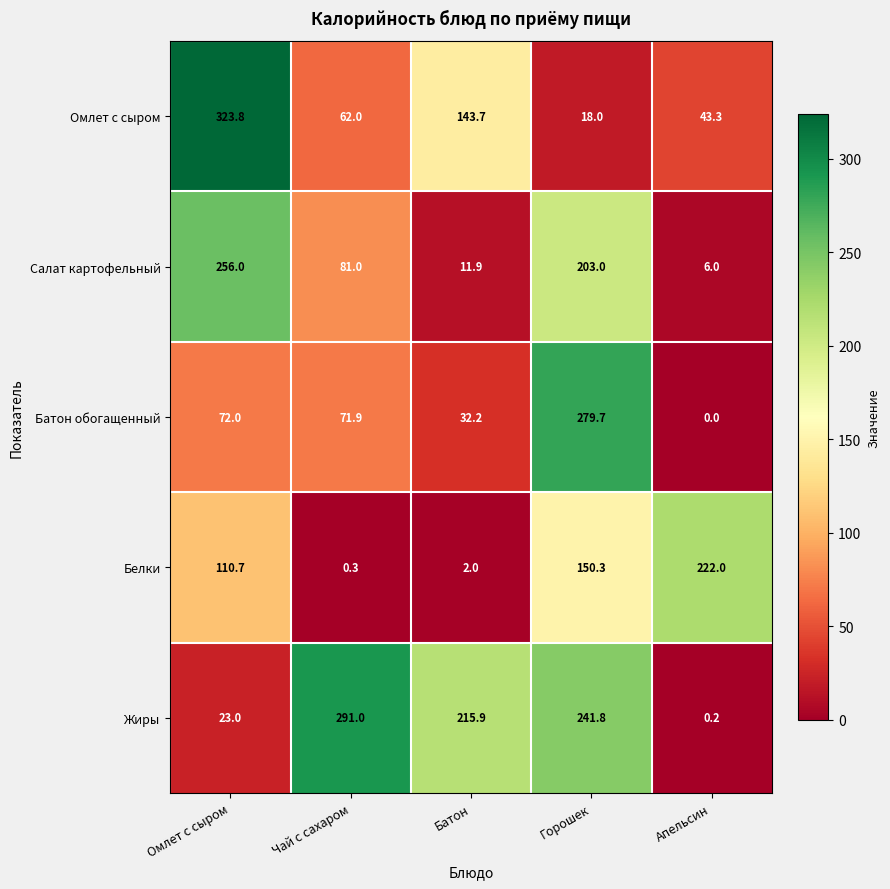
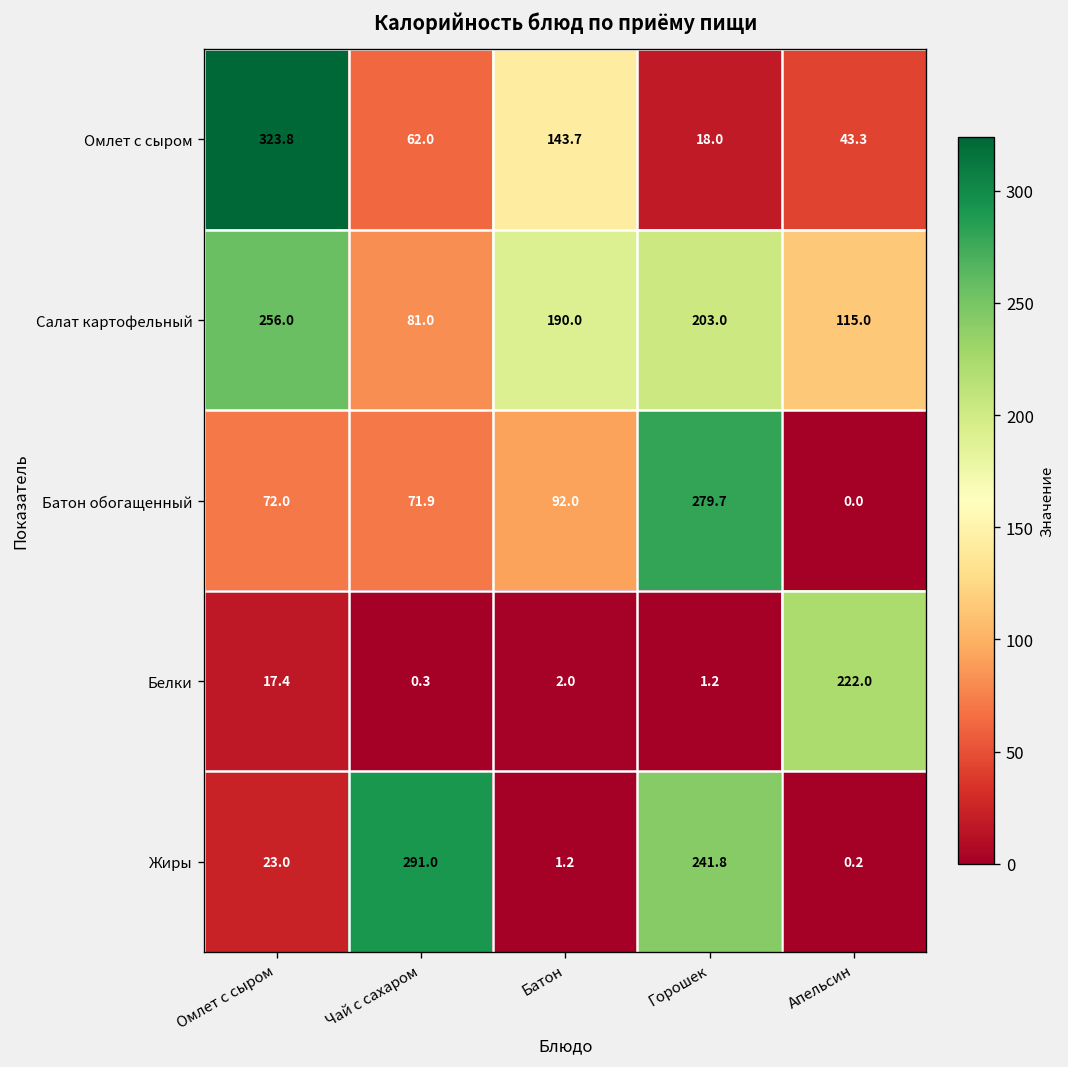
  {
    "Омлет с сыром": {
      "Омлет с сыром": 323.8,
      "Чай с сахаром": 62.0,
      "Батон": 143.7,
      "Горошек": 18.0,
      "Апельсин": 43.3
    },
    "Салат картофельный": {
      "Омлет с сыром": 256.0,
      "Чай с сахаром": 81.0,
-     "Батон": 11.9,
+     "Батон": 190.0,
      "Горошек": 203.0,
-     "Апельсин": 6.0
+     "Апельсин": 115.0
    },
    "Батон обогащенный": {
      "Омлет с сыром": 72.0,
      "Чай с сахаром": 71.9,
-     "Батон": 32.2,
+     "Батон": 92.0,
      "Горошек": 279.7,
      "Апельсин": 0.0
    },
    "Белки": {
-     "Омлет с сыром": 110.7,
+     "Омлет с сыром": 17.4,
      "Чай с сахаром": 0.3,
      "Батон": 2.0,
-     "Горошек": 150.3,
+     "Горошек": 1.2,
      "Апельсин": 222.0
    },
    "Жиры": {
      "Омлет с сыром": 23.0,
      "Чай с сахаром": 291.0,
-     "Батон": 215.9,
+     "Батон": 1.2,
      "Горошек": 241.8,
      "Апельсин": 0.2
    }
  }
